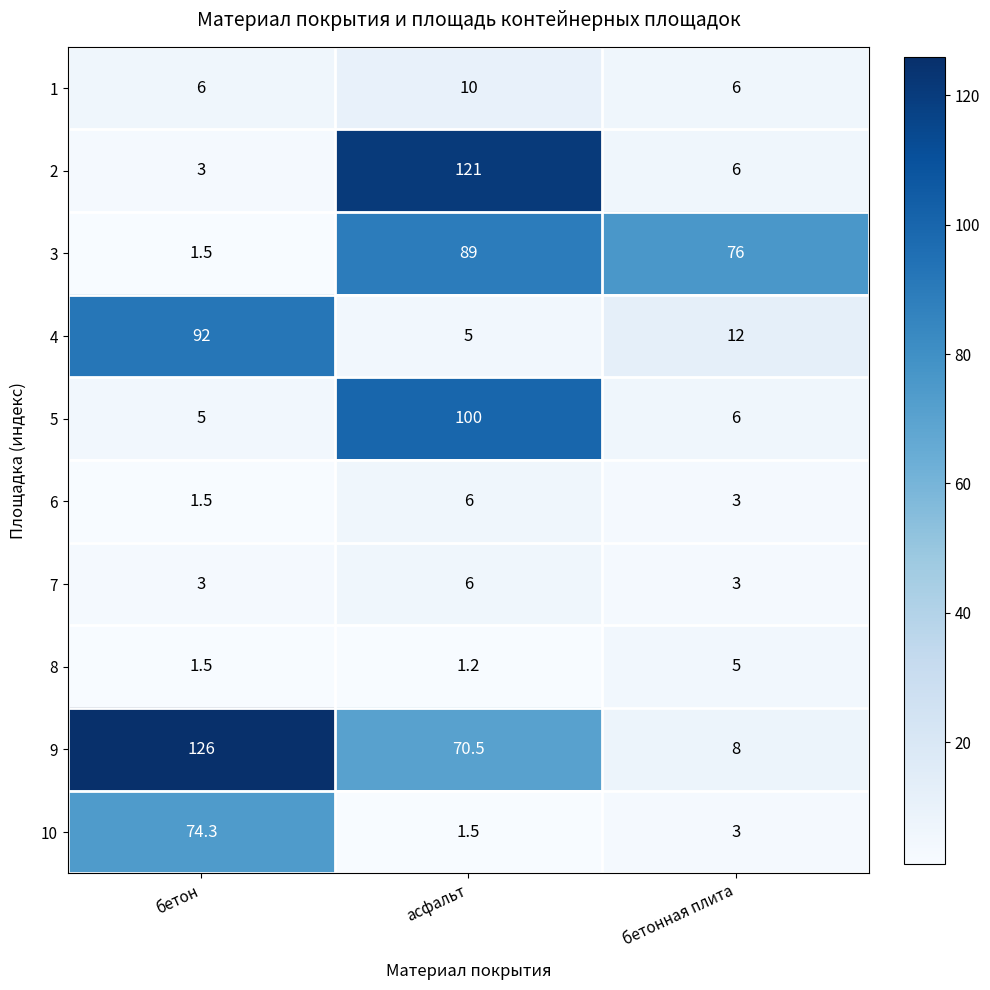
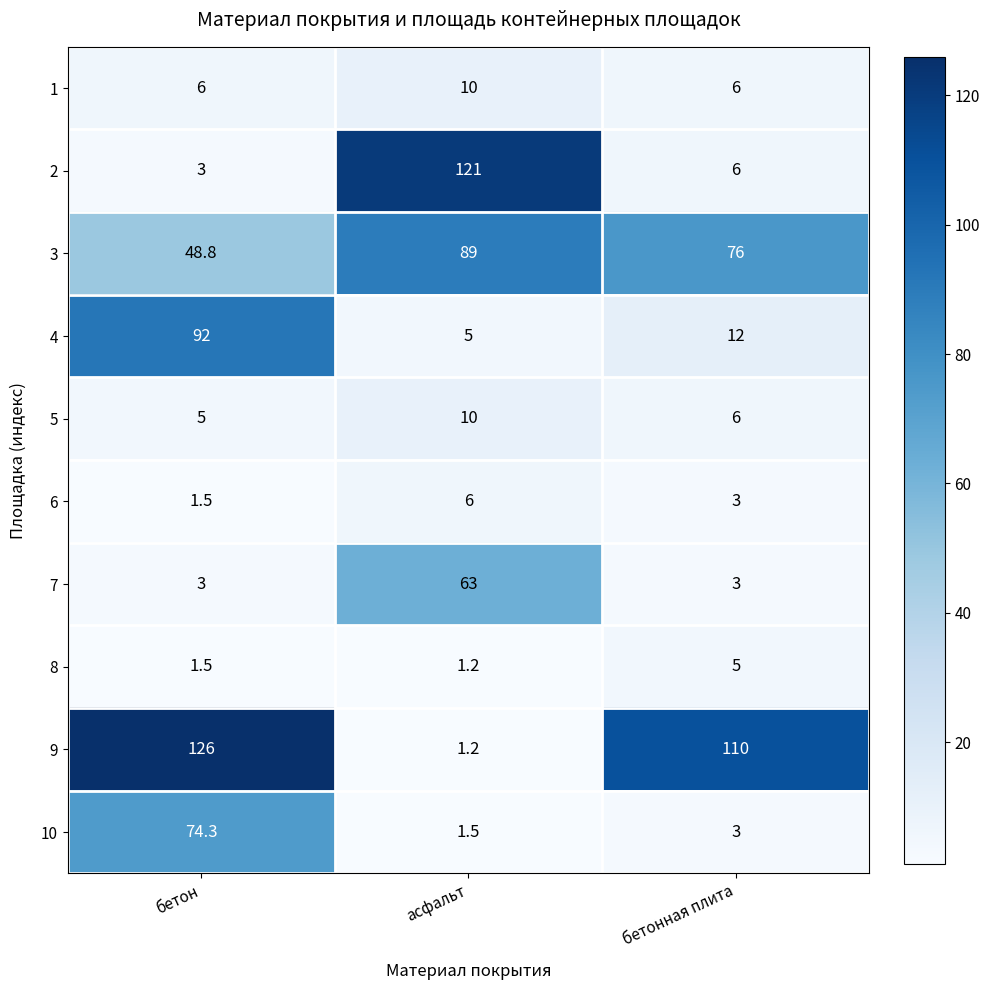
  {
    "1": {
      "бетон": 6,
      "асфальт": 10,
      "бетонная плита": 6
    },
    "2": {
      "бетон": 3,
      "асфальт": 121,
      "бетонная плита": 6
    },
    "3": {
-     "бетон": 1.5,
+     "бетон": 48.8,
      "асфальт": 89,
      "бетонная плита": 76
    },
    "4": {
      "бетон": 92,
      "асфальт": 5,
      "бетонная плита": 12
    },
    "5": {
      "бетон": 5,
-     "асфальт": 100,
+     "асфальт": 10,
      "бетонная плита": 6
    },
    "6": {
      "бетон": 1.5,
      "асфальт": 6,
      "бетонная плита": 3
    },
    "7": {
      "бетон": 3,
-     "асфальт": 6,
+     "асфальт": 63,
      "бетонная плита": 3
    },
    "8": {
      "бетон": 1.5,
      "асфальт": 1.2,
      "бетонная плита": 5
    },
    "9": {
      "бетон": 126,
-     "асфальт": 70.5,
-     "бетонная плита": 8
+     "асфальт": 1.2,
+     "бетонная плита": 110
    },
    "10": {
      "бетон": 74.3,
      "асфальт": 1.5,
      "бетонная плита": 3
    }
  }
